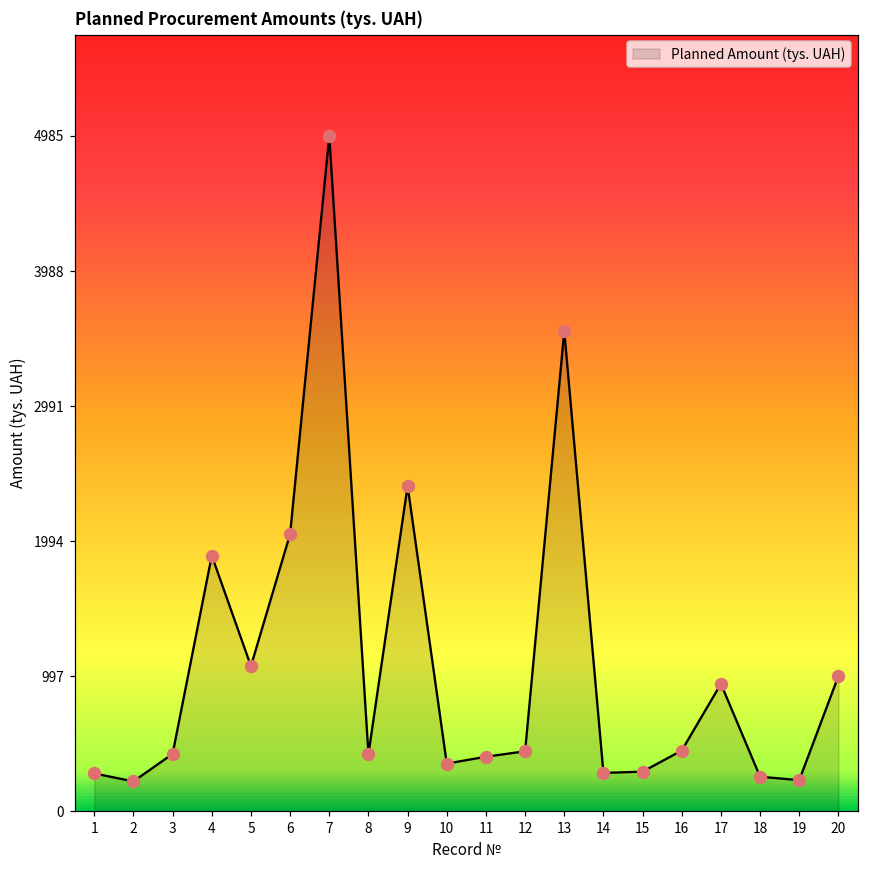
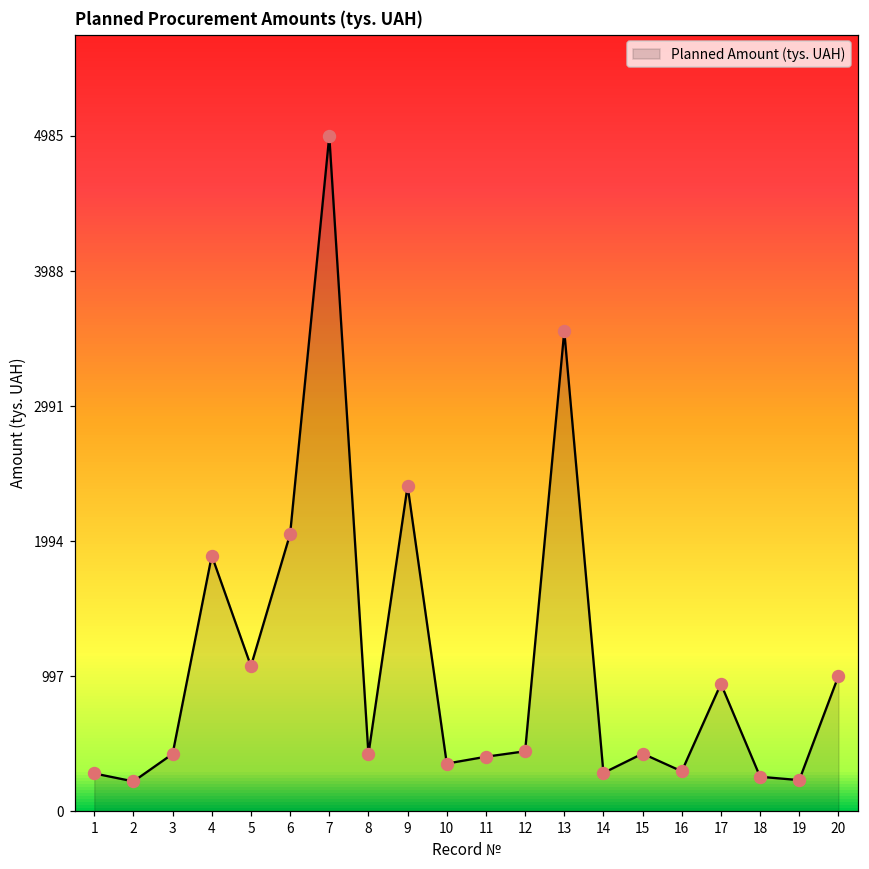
  {
    "1": 280,
    "2": 220,
    "3": 430,
    "4": 1890,
    "5": 1070,
    "6": 2050,
    "7": 4990,
    "8": 420,
    "9": 2400,
    "10": 350,
    "11": 400,
    "12": 440,
    "13": 3540,
    "14": 280,
-   "15": 290,
-   "16": 450,
+   "15": 430,
+   "16": 300,
    "17": 940,
    "18": 260,
    "19": 230,
    "20": 1000
  }
